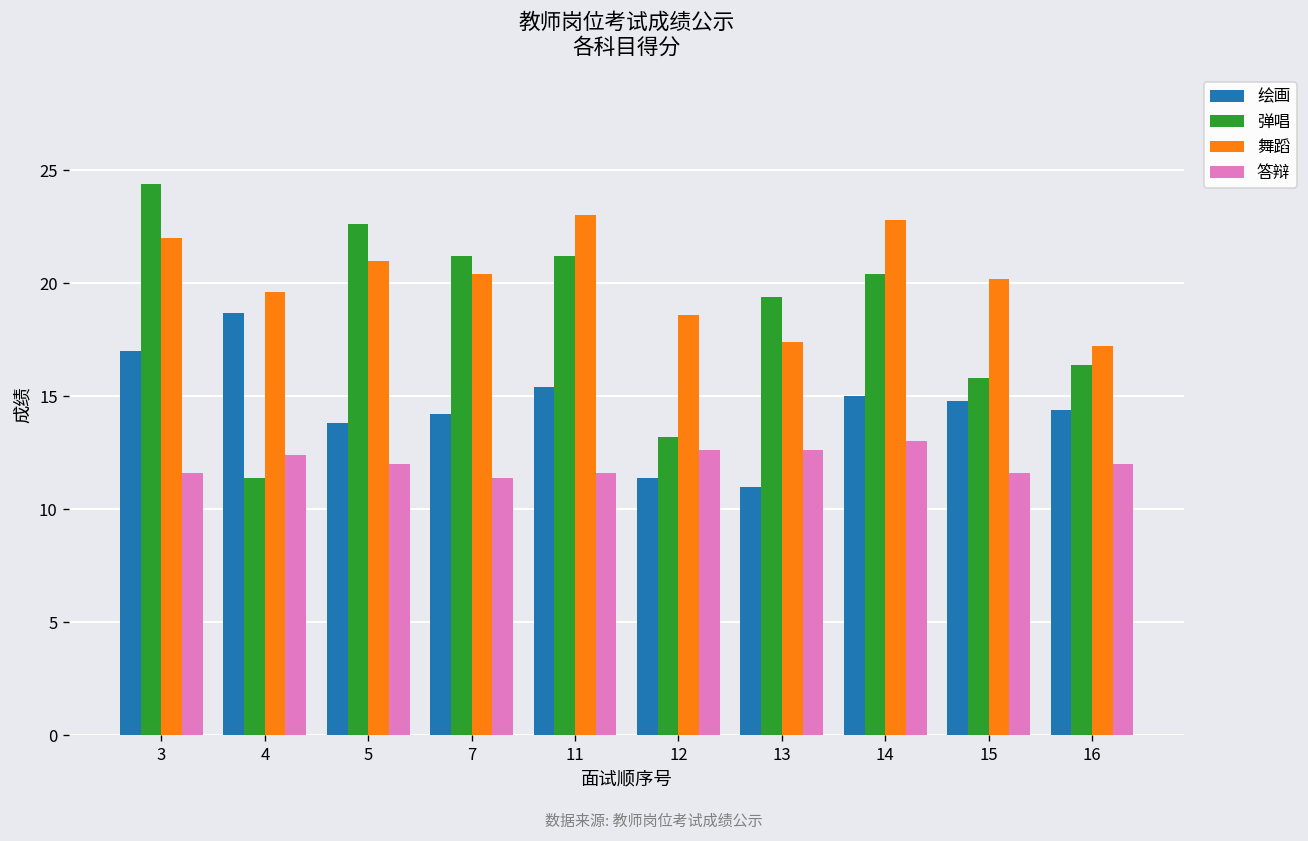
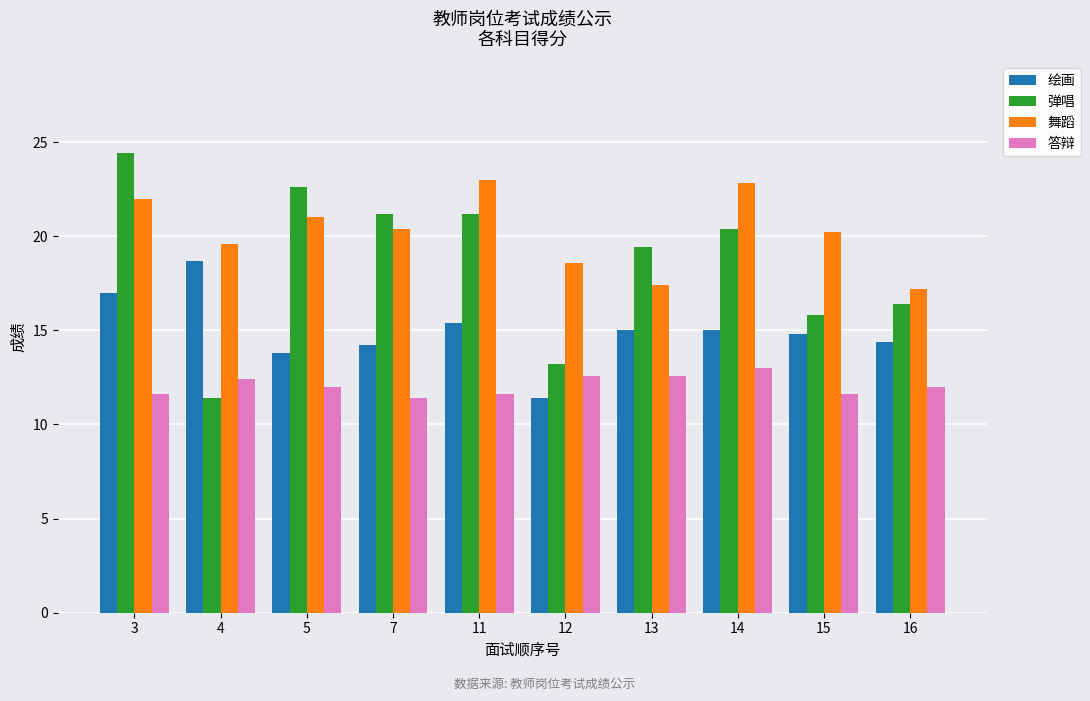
  {
    "绘画": {
      "3": 17,
      "4": 18.7,
      "5": 13.8,
      "7": 14.2,
      "11": 15.4,
      "12": 11.4,
-     "13": 11,
+     "13": 15,
      "14": 15,
      "15": 14.8,
      "16": 14.4
    },
    "弹唱": {
      "3": 24.4,
      "4": 11.4,
      "5": 22.6,
      "7": 21.2,
      "11": 21.2,
      "12": 13.2,
      "13": 19.4,
      "14": 20.4,
      "15": 15.8,
      "16": 16.4
    },
    "舞蹈": {
      "3": 22,
      "4": 19.6,
      "5": 21,
      "7": 20.4,
      "11": 23,
      "12": 18.6,
      "13": 17.4,
      "14": 22.8,
      "15": 20.2,
      "16": 17.2
    },
    "答辩": {
      "3": 11.6,
      "4": 12.4,
      "5": 12,
      "7": 11.4,
      "11": 11.6,
      "12": 12.6,
      "13": 12.6,
      "14": 13,
      "15": 11.6,
      "16": 12
    }
  }
